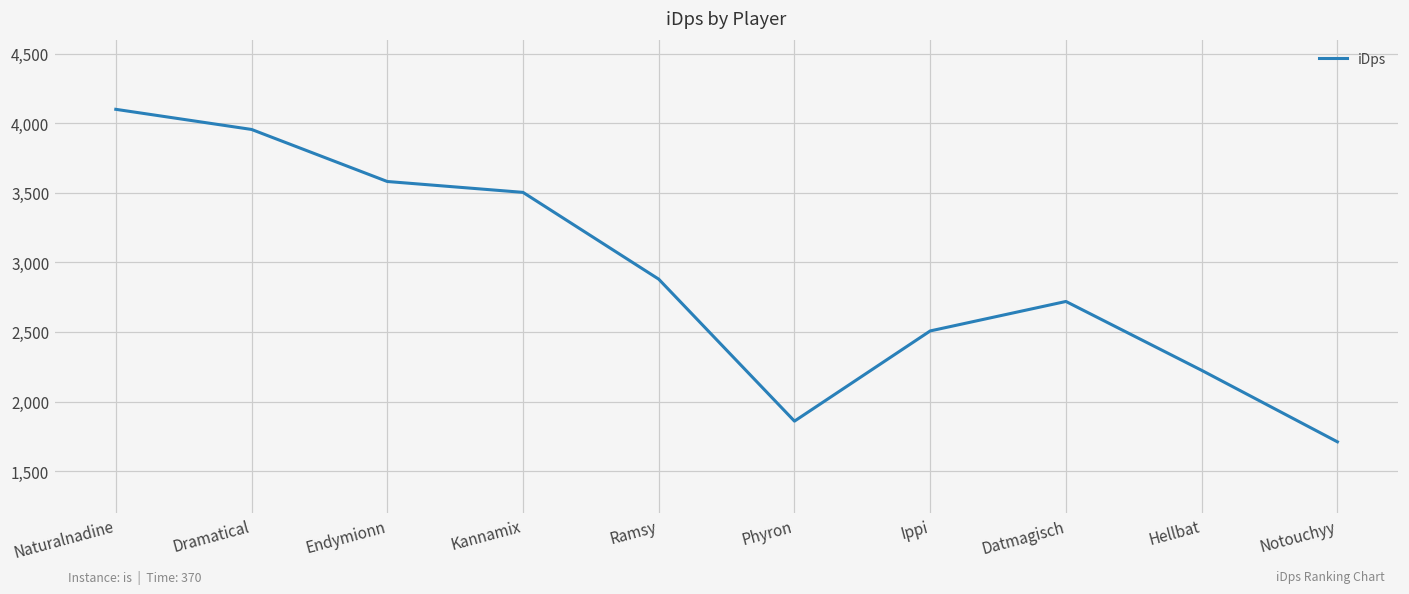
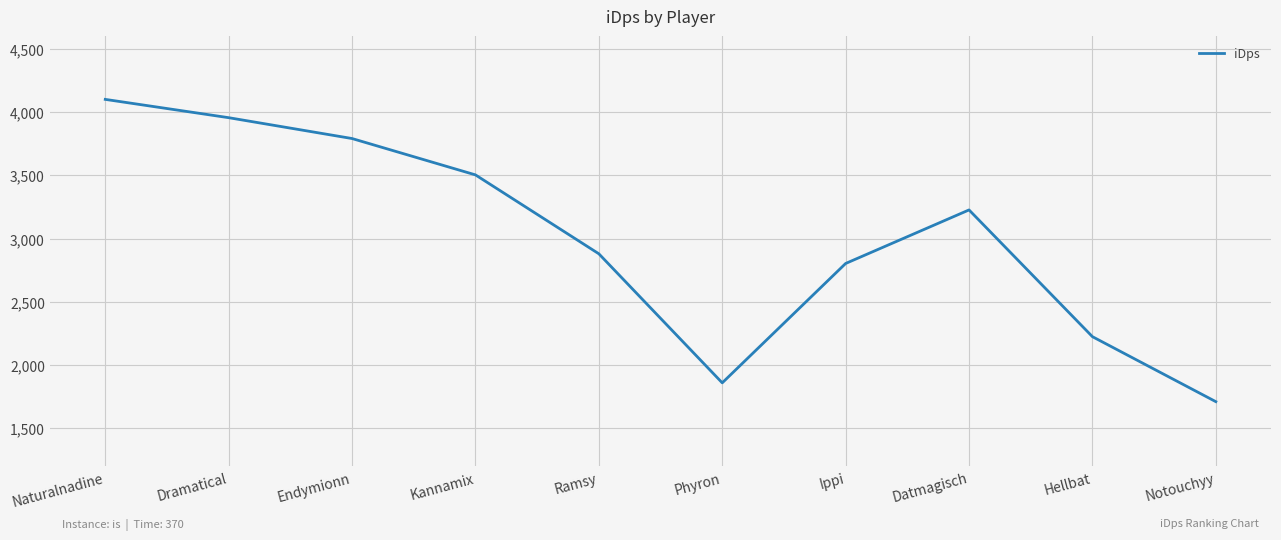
  {
    "Naturalnadine": "4,100",
    "Dramatical": "3,960",
-   "Endymionn": "3,580",
+   "Endymionn": "3,790",
    "Kannamix": "3,500",
    "Ramsy": "2,880",
    "Phyron": "1,860",
-   "Ippi": "2,510",
-   "Datmagisch": "2,720",
+   "Ippi": "2,800",
+   "Datmagisch": "3,230",
    "Hellbat": "2,220",
    "Notouchyy": "1,710"
  }
